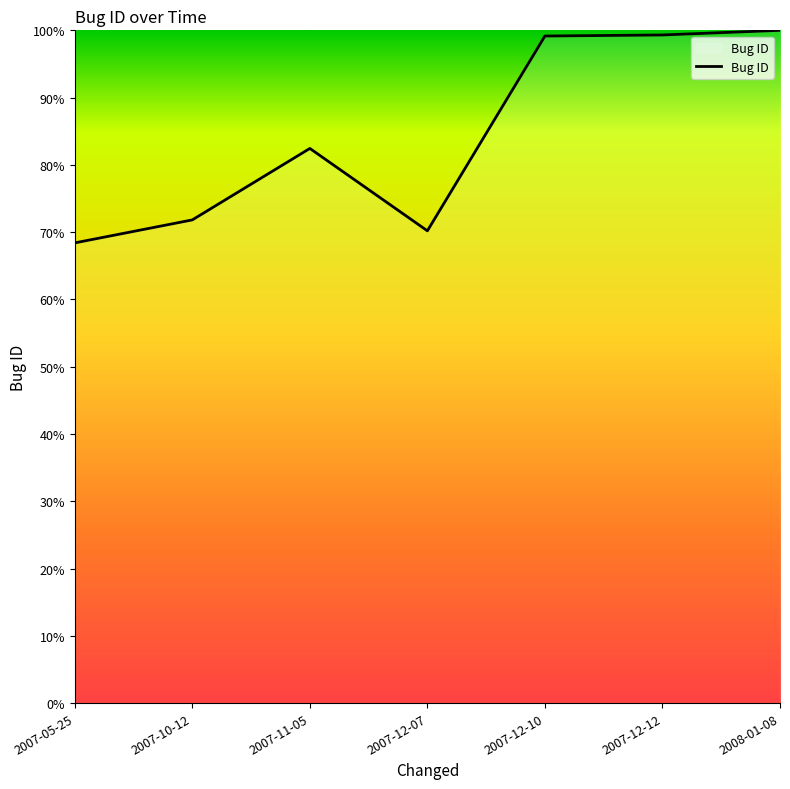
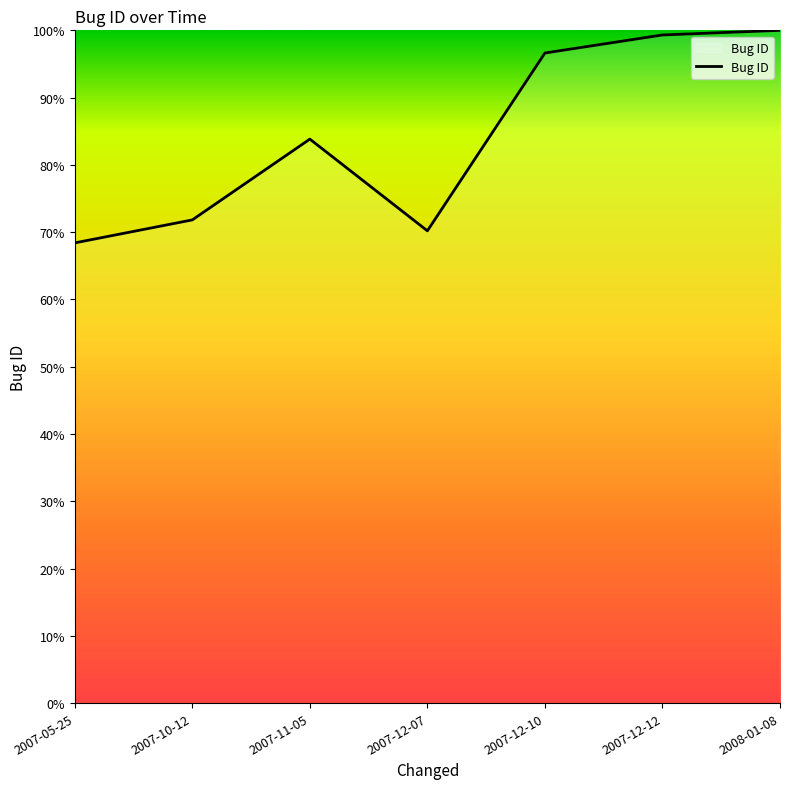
  {
    "2007-05-25": "68%",
    "2007-10-12": "72%",
-   "2007-11-05": "82%",
+   "2007-11-05": "84%",
    "2007-12-07": "70%",
-   "2007-12-10": "99%",
+   "2007-12-10": "97%",
    "2007-12-12": "99%",
    "2008-01-08": "100%"
  }
